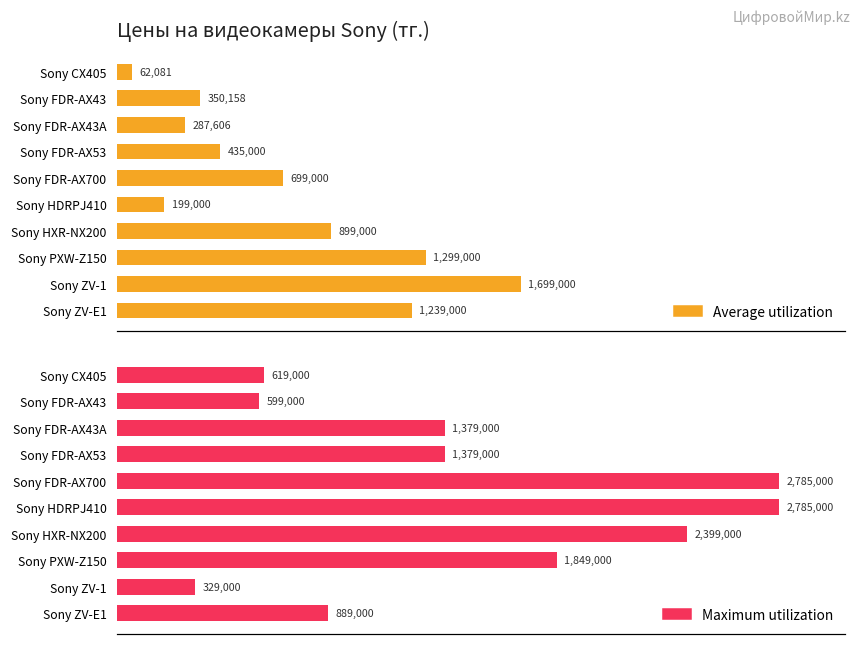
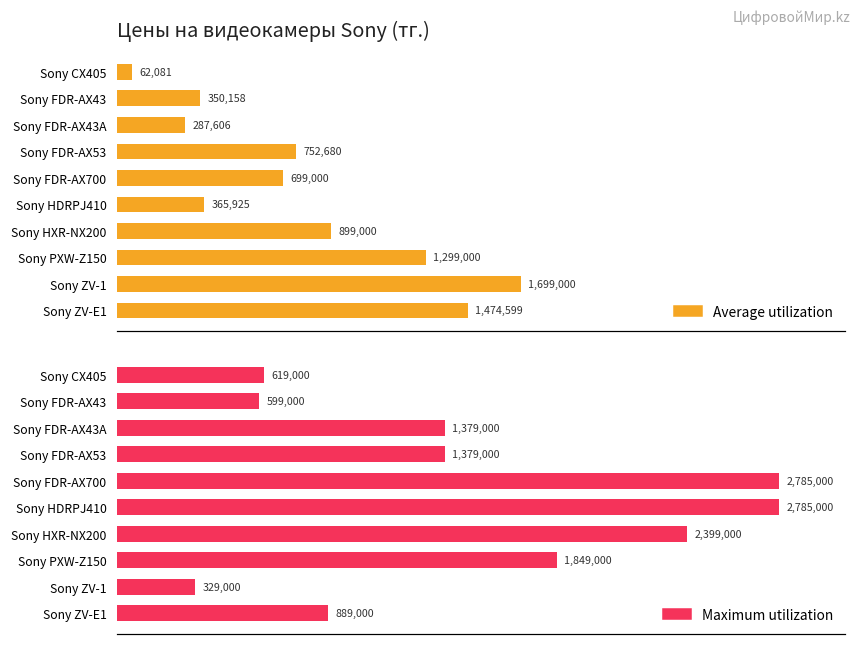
  {
    "Цены на видеокамеры Sony (тг.)": {
      "Sony CX405": "62,081",
      "Sony FDR-AX43": "350,158",
      "Sony FDR-AX43A": "287,606",
-     "Sony FDR-AX53": "435,000",
+     "Sony FDR-AX53": "752,680",
      "Sony FDR-AX700": "699,000",
-     "Sony HDRPJ410": "199,000",
+     "Sony HDRPJ410": "365,925",
      "Sony HXR-NX200": "899,000",
      "Sony PXW-Z150": "1,299,000",
      "Sony ZV-1": "1,699,000",
-     "Sony ZV-E1": "1,239,000"
+     "Sony ZV-E1": "1,474,599"
    }
  }
